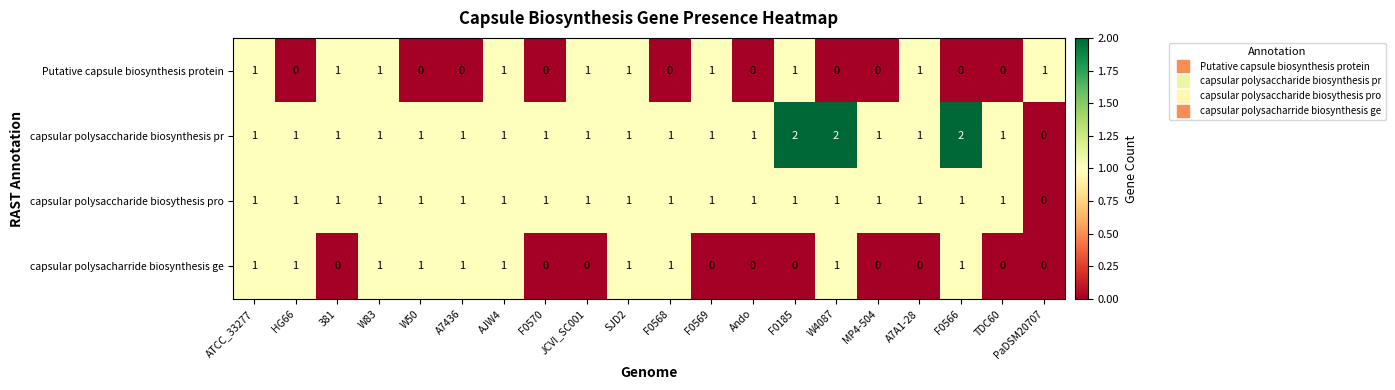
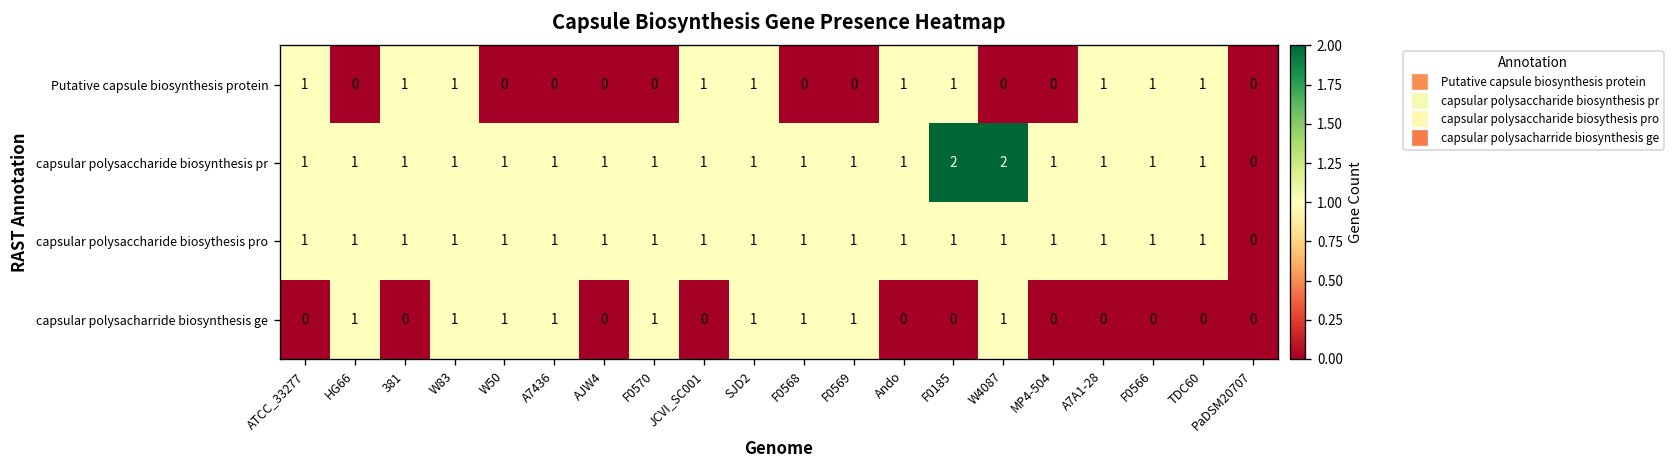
  {
    "Putative capsule biosynthesis protein": {
      "ATCC_33277": 1,
      "HG66": 0,
      "381": 1,
      "W83": 1,
      "W50": 0,
      "A7436": 0,
-     "AJW4": 1,
+     "AJW4": 0,
      "F0570": 0,
      "JCVI_SC001": 1,
      "SJD2": 1,
      "F0568": 0,
-     "F0569": 1,
-     "Ando": 0,
+     "F0569": 0,
+     "Ando": 1,
      "F0185": 1,
      "W4087": 0,
      "MP4-504": 0,
      "A7A1-28": 1,
-     "F0566": 0,
-     "TDC60": 0,
-     "PaDSM20707": 1
+     "F0566": 1,
+     "TDC60": 1,
+     "PaDSM20707": 0
    },
    "capsular polysaccharide biosynthesis pr": {
      "ATCC_33277": 1,
      "HG66": 1,
      "381": 1,
      "W83": 1,
      "W50": 1,
      "A7436": 1,
      "AJW4": 1,
      "F0570": 1,
      "JCVI_SC001": 1,
      "SJD2": 1,
      "F0568": 1,
      "F0569": 1,
      "Ando": 1,
      "F0185": 2,
      "W4087": 2,
      "MP4-504": 1,
      "A7A1-28": 1,
-     "F0566": 2,
+     "F0566": 1,
      "TDC60": 1,
      "PaDSM20707": 0
    },
    "capsular polysaccharide biosythesis pro": {
      "ATCC_33277": 1,
      "HG66": 1,
      "381": 1,
      "W83": 1,
      "W50": 1,
      "A7436": 1,
      "AJW4": 1,
      "F0570": 1,
      "JCVI_SC001": 1,
      "SJD2": 1,
      "F0568": 1,
      "F0569": 1,
      "Ando": 1,
      "F0185": 1,
      "W4087": 1,
      "MP4-504": 1,
      "A7A1-28": 1,
      "F0566": 1,
      "TDC60": 1,
      "PaDSM20707": 0
    },
    "capsular polysacharride biosynthesis ge": {
-     "ATCC_33277": 1,
+     "ATCC_33277": 0,
      "HG66": 1,
      "381": 0,
      "W83": 1,
      "W50": 1,
      "A7436": 1,
-     "AJW4": 1,
-     "F0570": 0,
+     "AJW4": 0,
+     "F0570": 1,
      "JCVI_SC001": 0,
      "SJD2": 1,
      "F0568": 1,
-     "F0569": 0,
+     "F0569": 1,
      "Ando": 0,
      "F0185": 0,
      "W4087": 1,
      "MP4-504": 0,
      "A7A1-28": 0,
-     "F0566": 1,
+     "F0566": 0,
      "TDC60": 0,
      "PaDSM20707": 0
    }
  }
